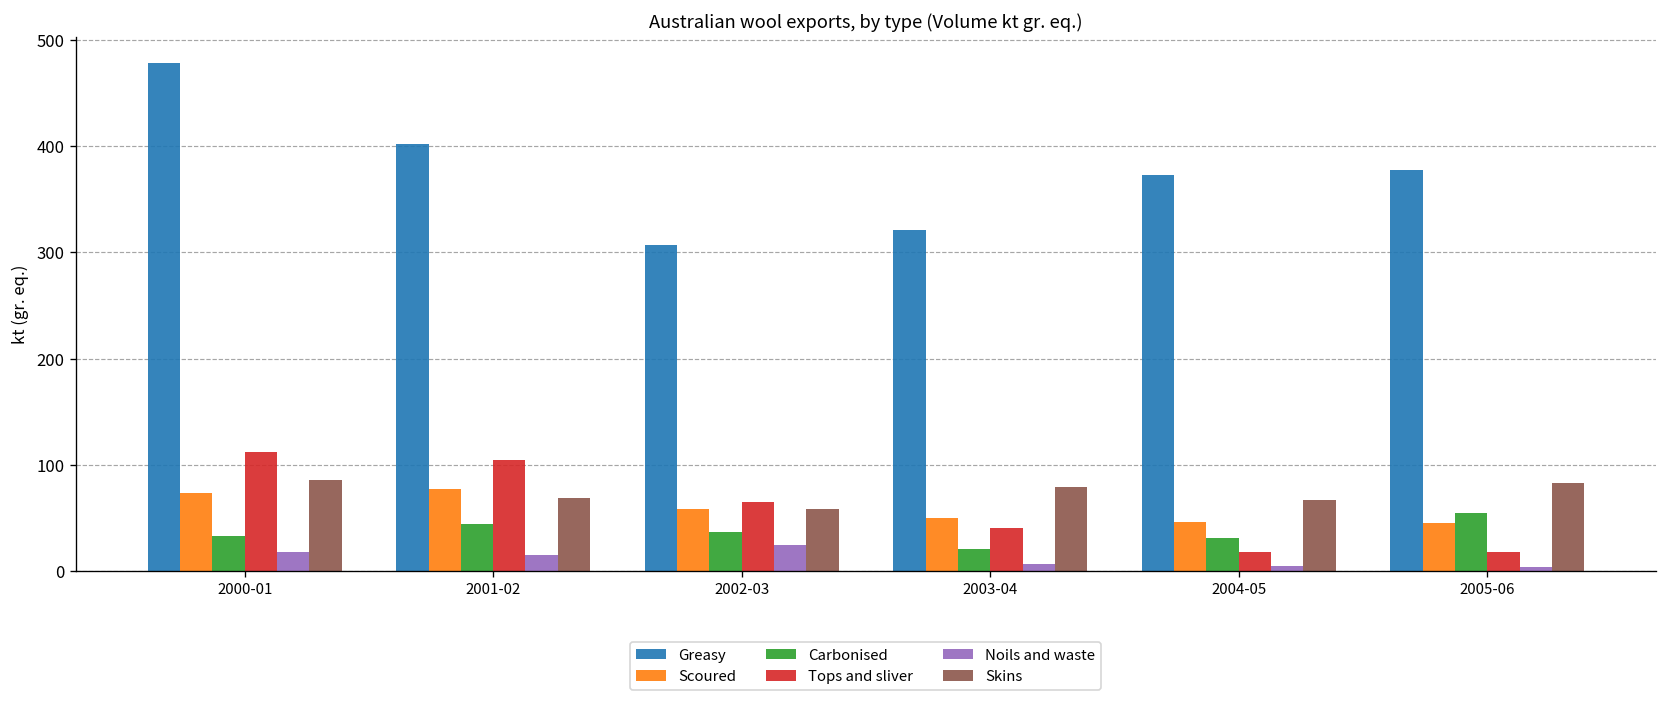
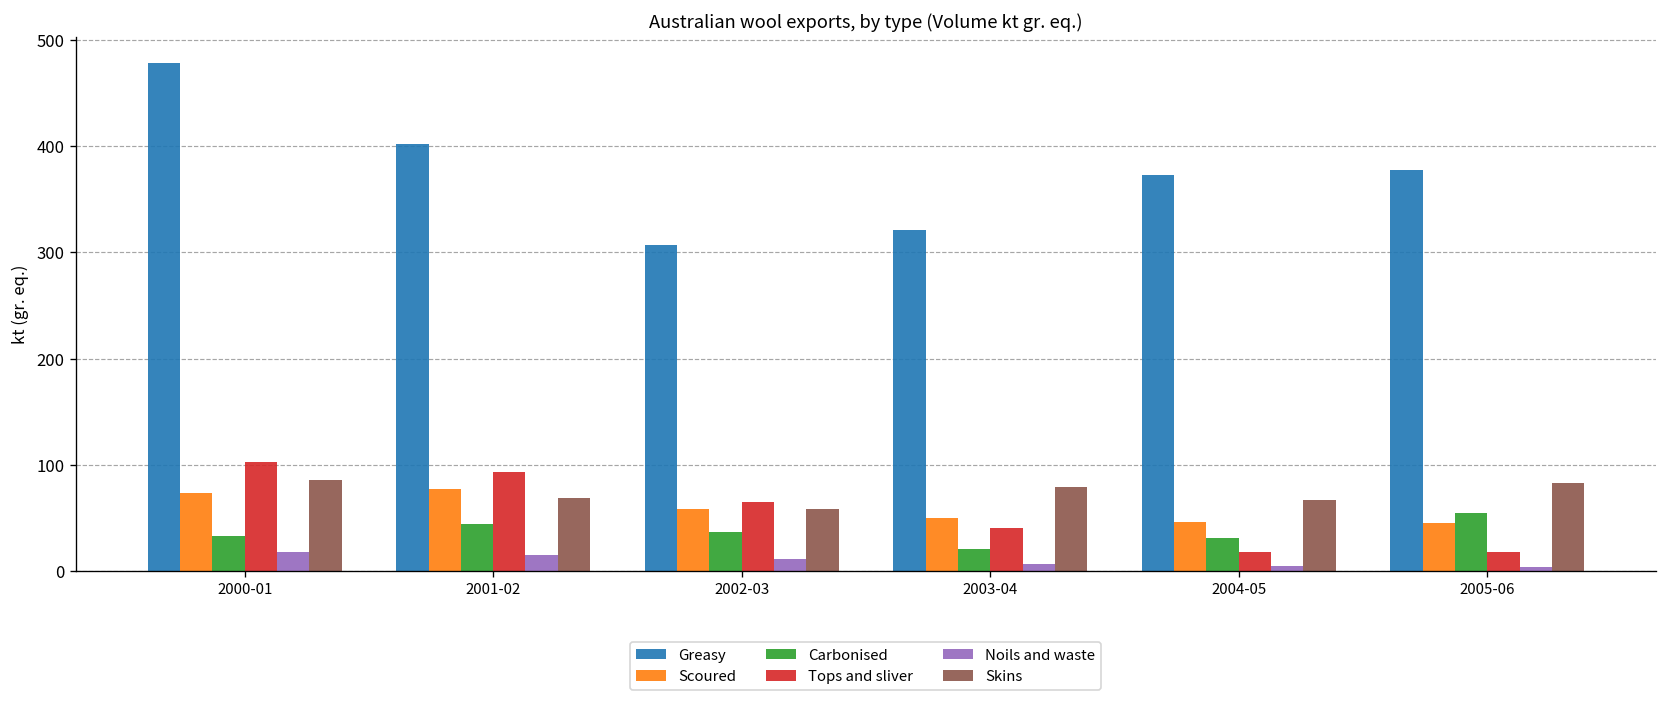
  {
    "Greasy": {
      "2000-01": 480,
      "2001-02": 400,
      "2002-03": 310,
      "2003-04": 320,
      "2004-05": 370,
      "2005-06": 380
    },
    "Scoured": {
      "2000-01": 70,
      "2001-02": 80,
      "2002-03": 60,
      "2003-04": 50,
      "2004-05": 50,
      "2005-06": 40
    },
    "Carbonised": {
      "2000-01": 30,
      "2001-02": 40,
      "2002-03": 40,
      "2003-04": 20,
      "2004-05": 30,
      "2005-06": 50
    },
    "Tops and sliver": {
-     "2000-01": 110,
-     "2001-02": 100,
+     "2000-01": 100,
+     "2001-02": 90,
      "2002-03": 70,
      "2003-04": 40,
      "2004-05": 20,
      "2005-06": 20
    },
    "Noils and waste": {
      "2000-01": 20,
      "2001-02": 10,
-     "2002-03": 20,
+     "2002-03": 10,
      "2003-04": 10,
      "2004-05": 0,
      "2005-06": 0
    },
    "Skins": {
      "2000-01": 90,
      "2001-02": 70,
      "2002-03": 60,
      "2003-04": 80,
      "2004-05": 70,
      "2005-06": 80
    }
  }
